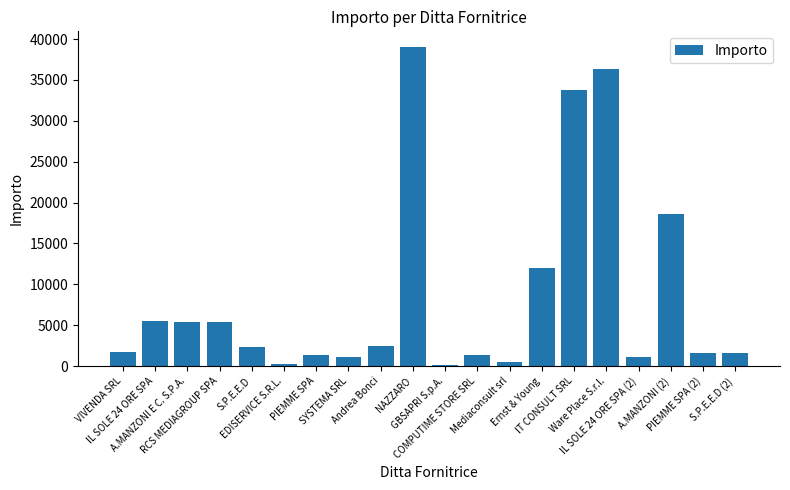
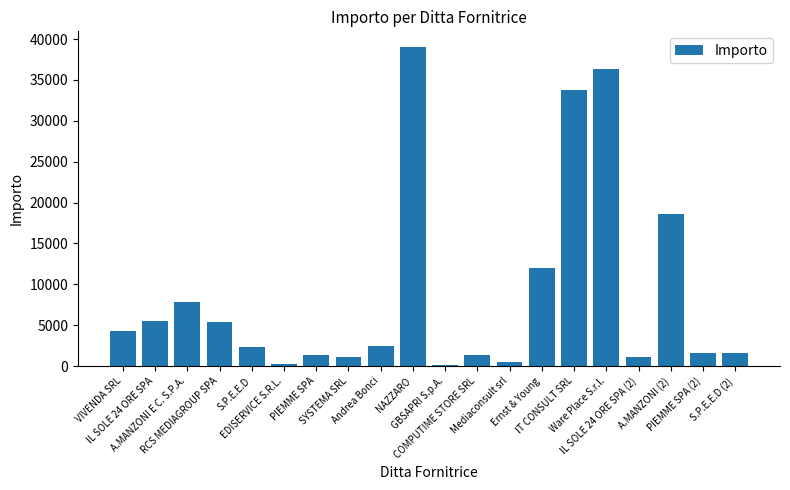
  {
-   "VIVENDA SRL": 2000,
+   "VIVENDA SRL": 4000,
    "IL SOLE 24 ORE SPA": 6000,
-   "A.MANZONI E C. S.P.A.": 5000,
+   "A.MANZONI E C. S.P.A.": 8000,
    "RCS MEDIAGROUP SPA": 5000,
    "S.P.E.E.D": 2000,
    "PIEMME SPA": 1000,
    "SYSTEMA SRL": 1000,
    "Andrea Bonci": 3000,
    "NAZZARO": 39000,
    "COMPUTIME STORE SRL": 1000,
    "Mediaconsult srl": 1000,
    "Ernst & Young": 12000,
    "IT CONSULT SRL": 34000,
    "Ware Place S.r.l.": 36000,
    "IL SOLE 24 ORE SPA (2)": 1000,
    "A.MANZONI (2)": 19000,
    "PIEMME SPA (2)": 2000,
    "S.P.E.E.D (2)": 2000
  }
